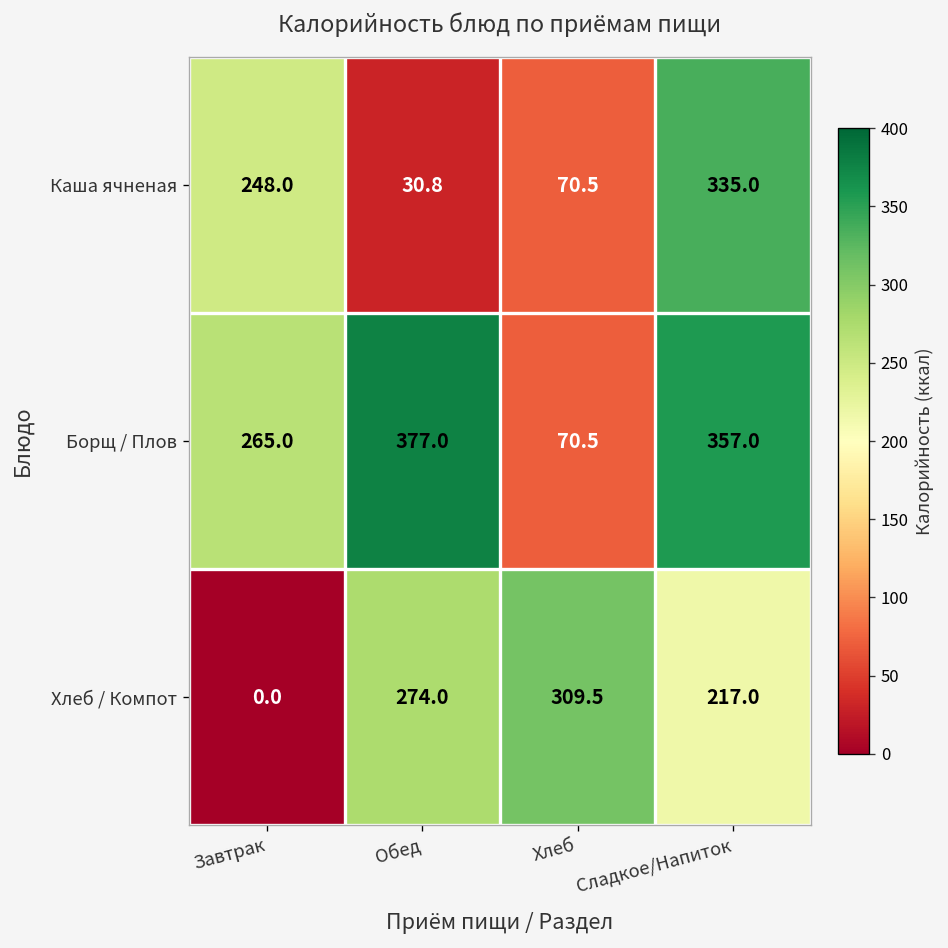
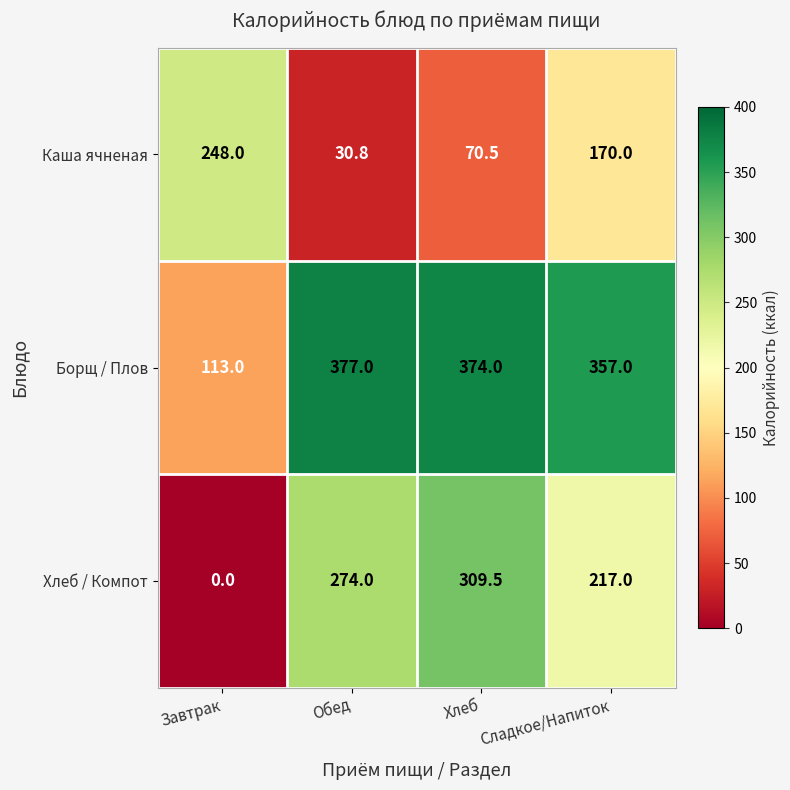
  {
    "Каша ячненая": {
      "Завтрак": 248.0,
      "Обед": 30.8,
      "Хлеб": 70.5,
-     "Сладкое/Напиток": 335.0
+     "Сладкое/Напиток": 170.0
    },
    "Борщ / Плов": {
-     "Завтрак": 265.0,
+     "Завтрак": 113.0,
      "Обед": 377.0,
-     "Хлеб": 70.5,
+     "Хлеб": 374.0,
      "Сладкое/Напиток": 357.0
    },
    "Хлеб / Компот": {
      "Завтрак": 0.0,
      "Обед": 274.0,
      "Хлеб": 309.5,
      "Сладкое/Напиток": 217.0
    }
  }
